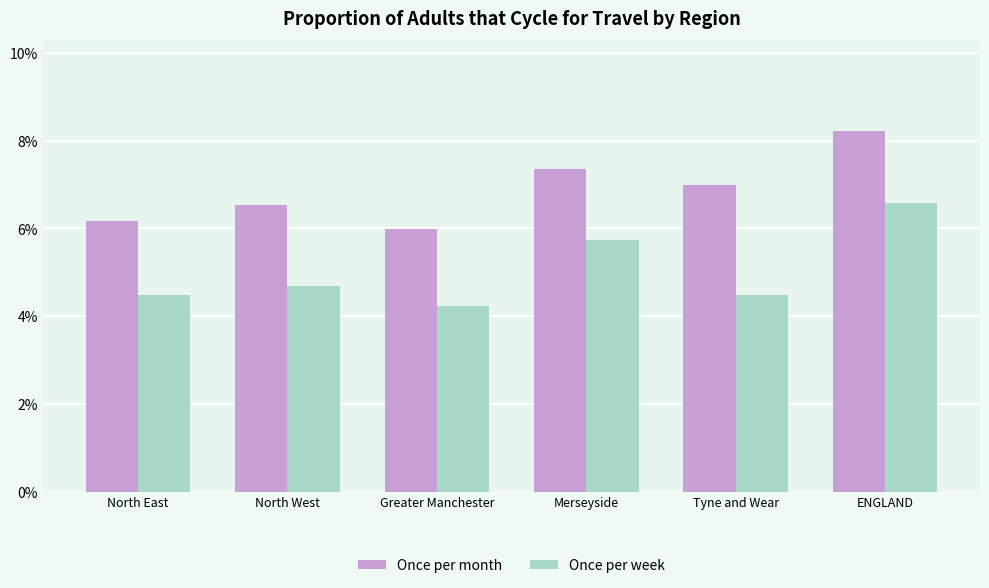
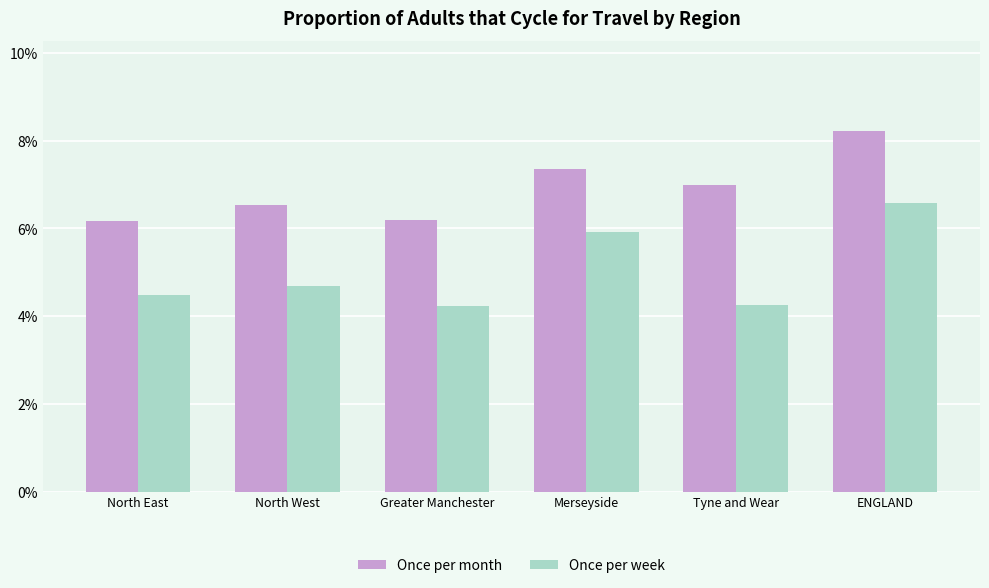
  {
    "Once per month": {
      "North East": "6.2%",
      "North West": "6.5%",
-     "Greater Manchester": "6.0%",
+     "Greater Manchester": "6.2%",
      "Merseyside": "7.3%",
      "Tyne and Wear": "7.0%",
      "ENGLAND": "8.2%"
    },
    "Once per week": {
      "North East": "4.5%",
      "North West": "4.7%",
      "Greater Manchester": "4.2%",
-     "Merseyside": "5.7%",
-     "Tyne and Wear": "4.5%",
+     "Merseyside": "5.9%",
+     "Tyne and Wear": "4.2%",
      "ENGLAND": "6.6%"
    }
  }
